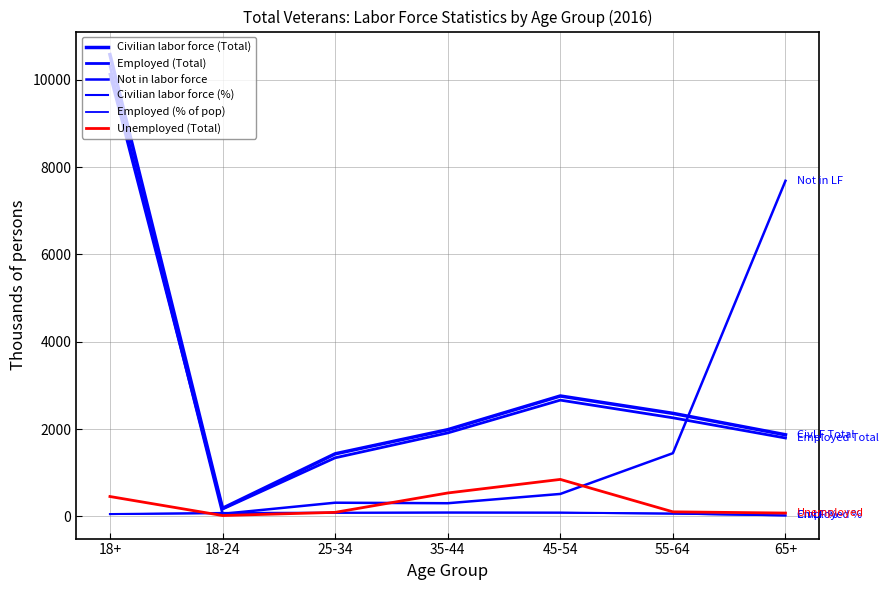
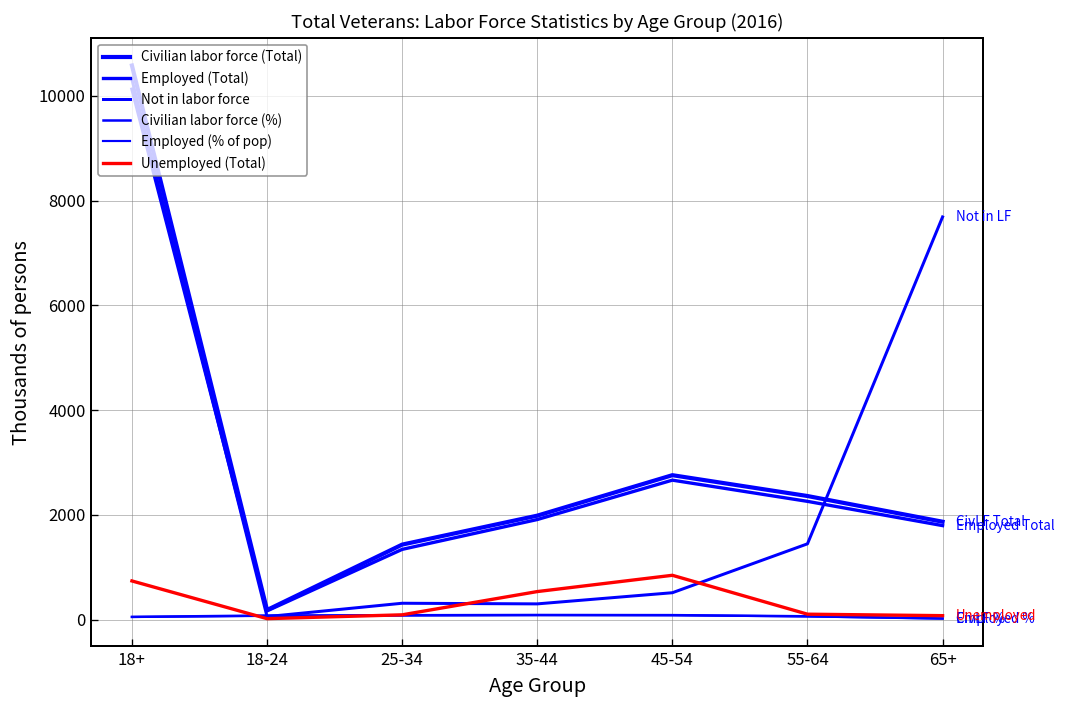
  {
    "Unemployed (Total)": {
-     "18+": 500,
+     "18+": 700,
      "35-44": 500,
      "45-54": 800
    }
  }
